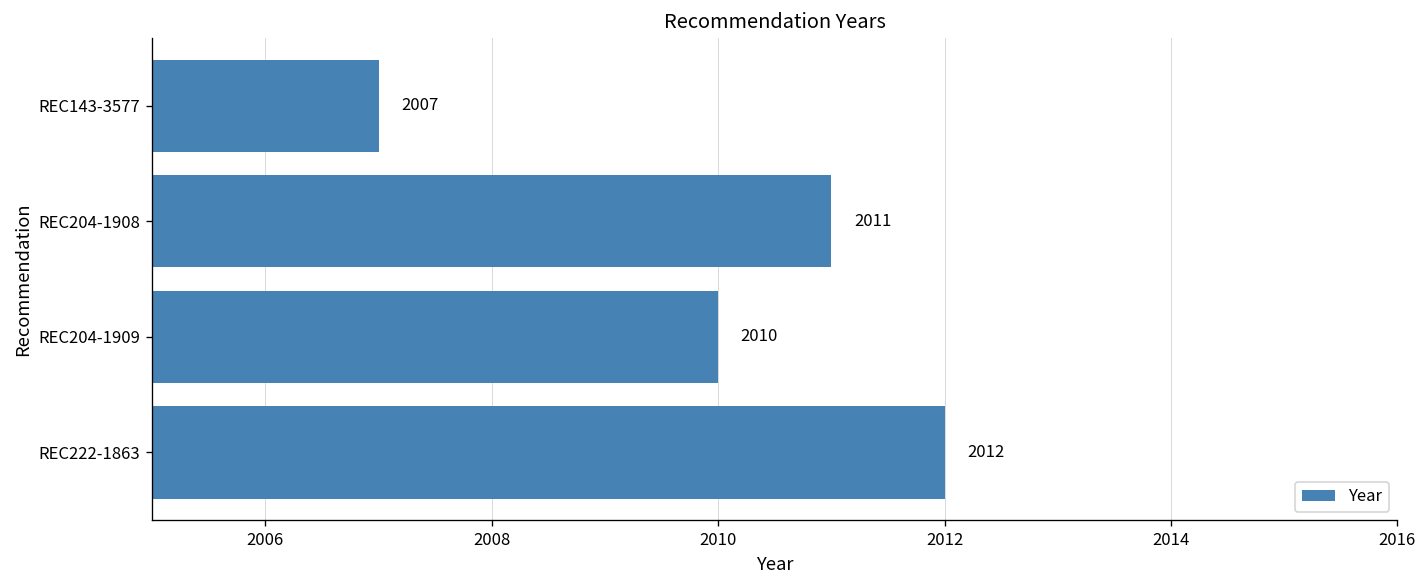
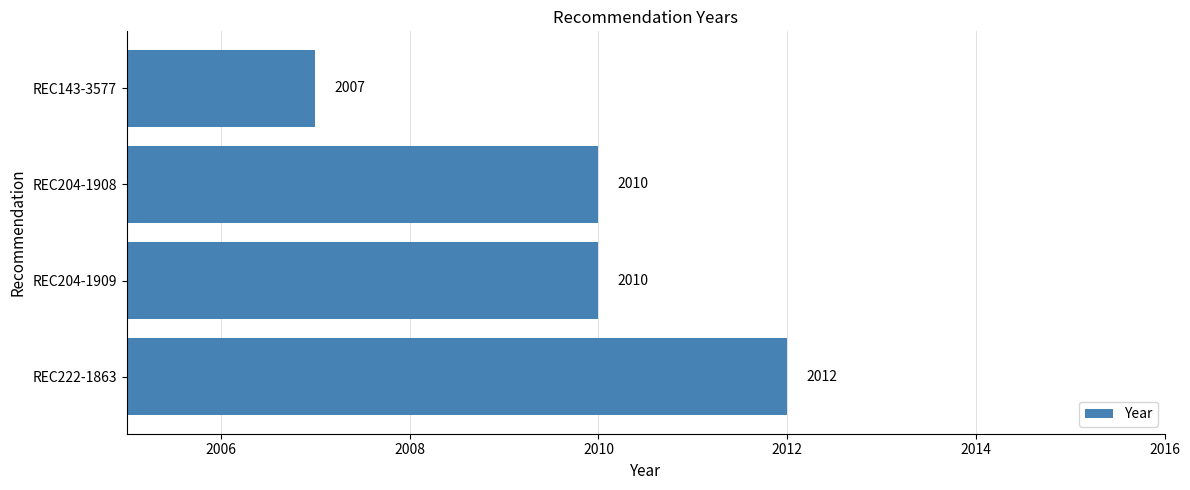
  {
    "REC143-3577": 2007,
-   "REC204-1908": 2011,
+   "REC204-1908": 2010,
    "REC204-1909": 2010,
    "REC222-1863": 2012
  }
